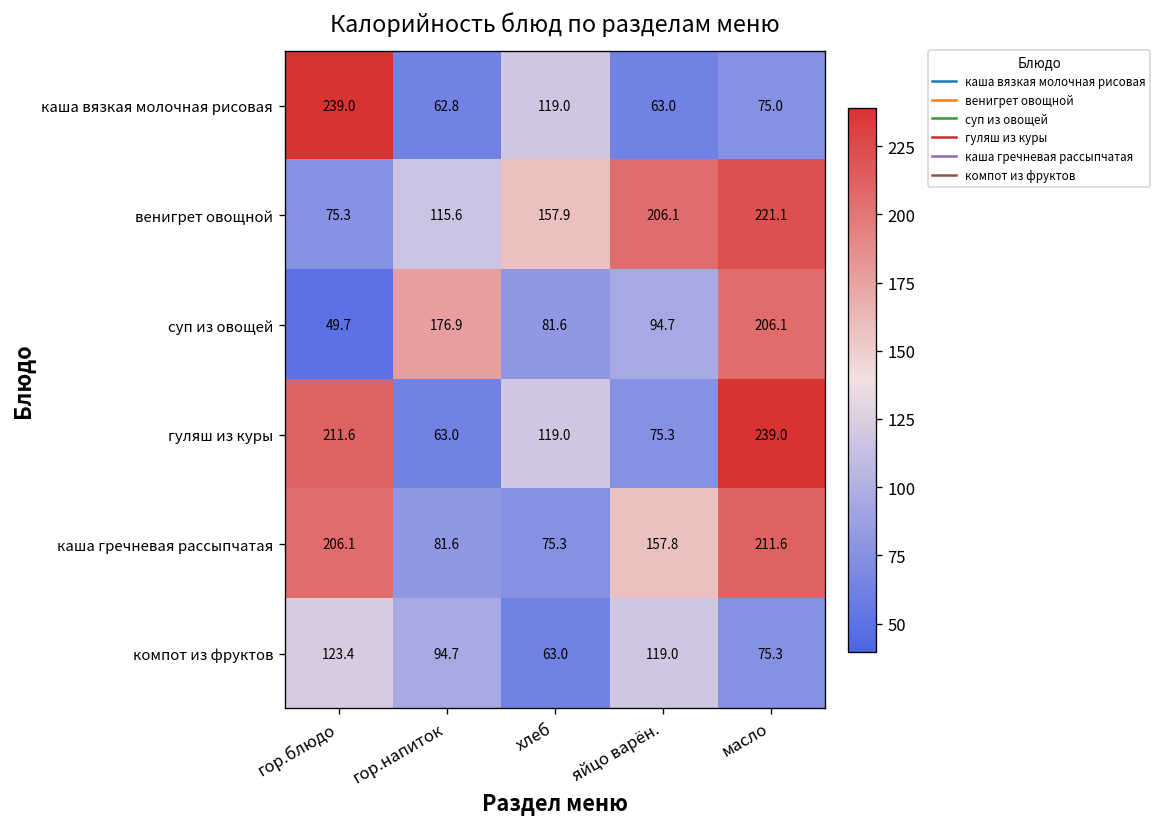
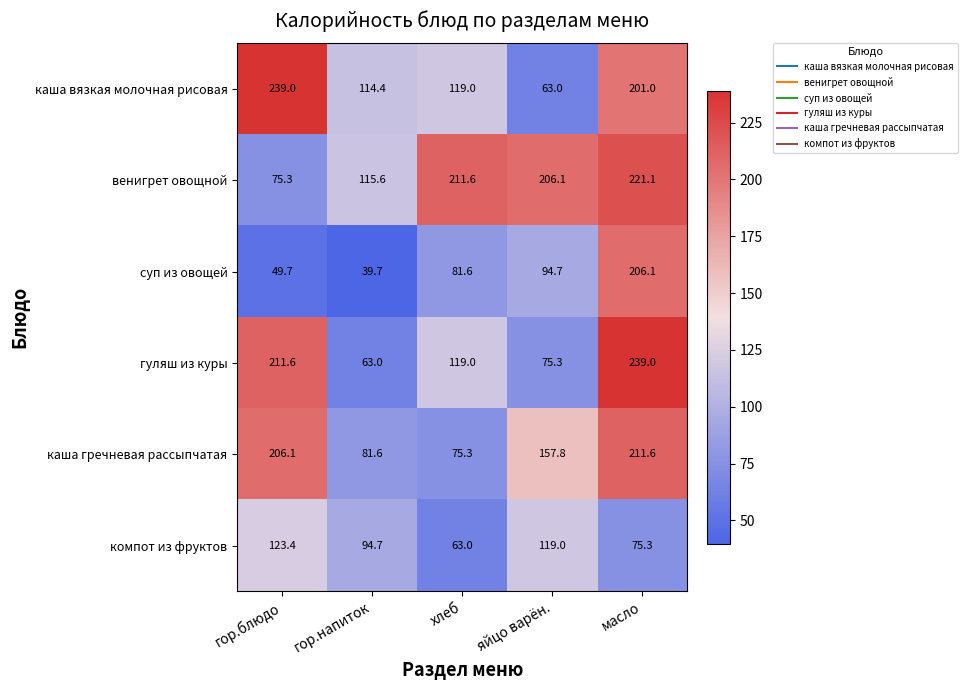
  {
    "каша вязкая молочная рисовая": {
      "гор.блюдо": 239.0,
-     "гор.напиток": 62.8,
+     "гор.напиток": 114.4,
      "хлеб": 119.0,
      "яйцо варён.": 63.0,
-     "масло": 75.0
+     "масло": 201.0
    },
    "венигрет овощной": {
      "гор.блюдо": 75.3,
      "гор.напиток": 115.6,
-     "хлеб": 157.9,
+     "хлеб": 211.6,
      "яйцо варён.": 206.1,
      "масло": 221.1
    },
    "суп из овощей": {
      "гор.блюдо": 49.7,
-     "гор.напиток": 176.9,
+     "гор.напиток": 39.7,
      "хлеб": 81.6,
      "яйцо варён.": 94.7,
      "масло": 206.1
    },
    "гуляш из куры": {
      "гор.блюдо": 211.6,
      "гор.напиток": 63.0,
      "хлеб": 119.0,
      "яйцо варён.": 75.3,
      "масло": 239.0
    },
    "каша гречневая рассыпчатая": {
      "гор.блюдо": 206.1,
      "гор.напиток": 81.6,
      "хлеб": 75.3,
      "яйцо варён.": 157.8,
      "масло": 211.6
    },
    "компот из фруктов": {
      "гор.блюдо": 123.4,
      "гор.напиток": 94.7,
      "хлеб": 63.0,
      "яйцо варён.": 119.0,
      "масло": 75.3
    }
  }
